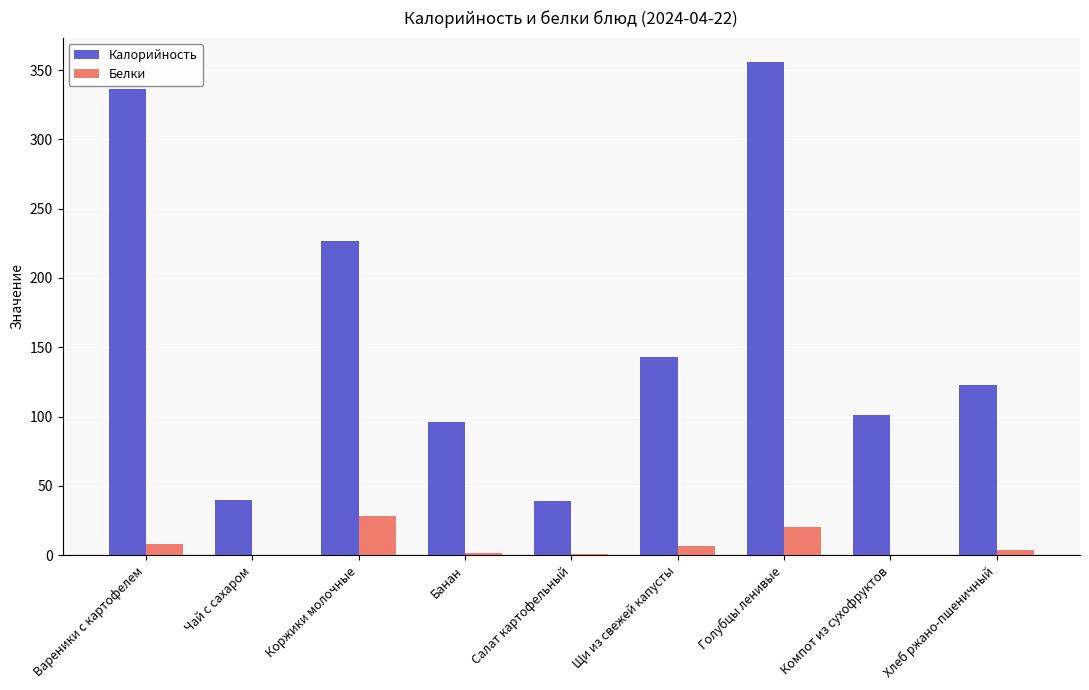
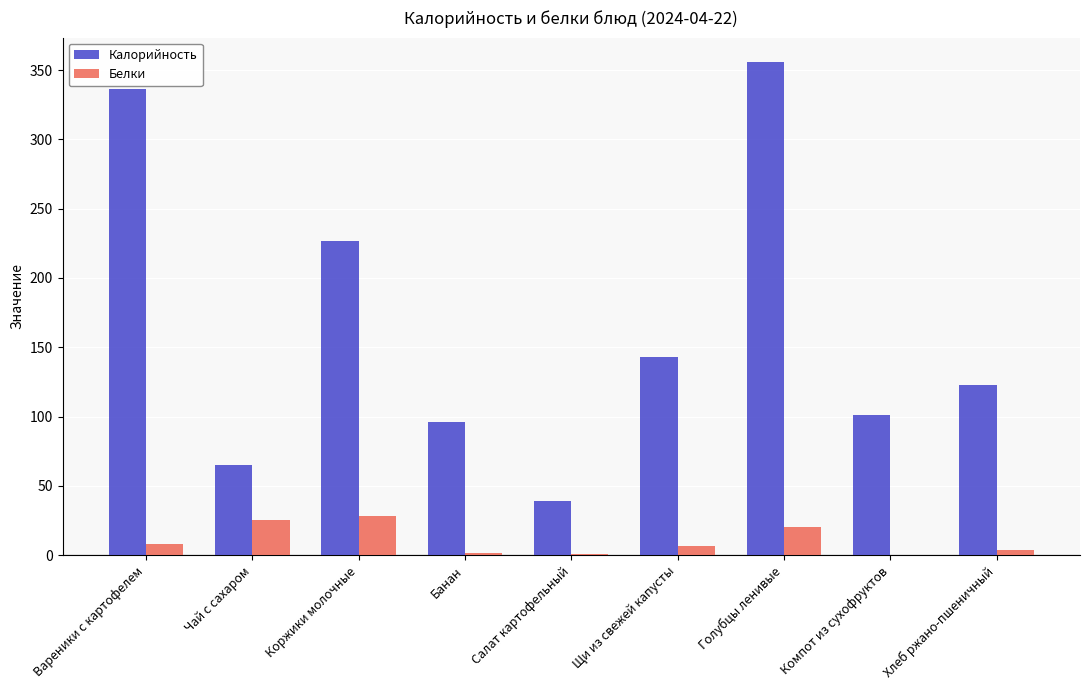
  {
    "Калорийность": {
      "Вареники с картофелем": 336,
-     "Чай с сахаром": 40,
+     "Чай с сахаром": 65,
      "Коржики молочные": 227,
      "Банан": 96,
      "Салат картофельный": 39,
      "Щи из свежей капусты": 143,
      "Голубцы ленивые": 356,
      "Компот из сухофруктов": 101,
      "Хлеб ржано-пшеничный": 122
    },
    "Белки": {
      "Вареники с картофелем": 8,
-     "Чай с сахаром": 0,
+     "Чай с сахаром": 26,
      "Коржики молочные": 28,
      "Щи из свежей капусты": 7,
      "Голубцы ленивые": 21,
      "Компот из сухофруктов": 0,
      "Хлеб ржано-пшеничный": 4
    }
  }
